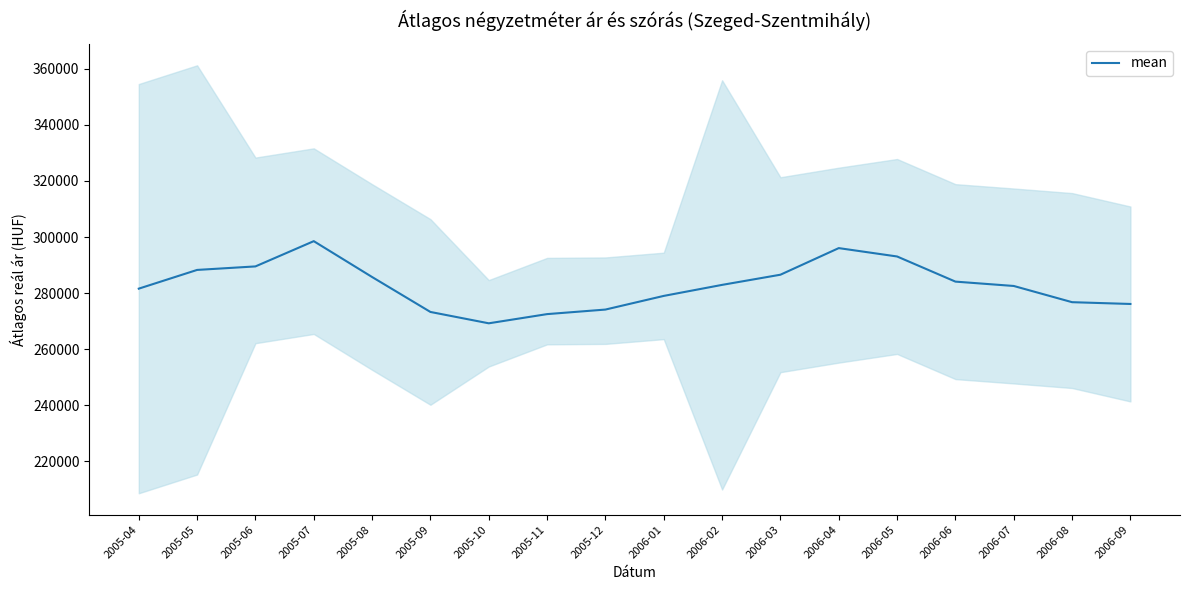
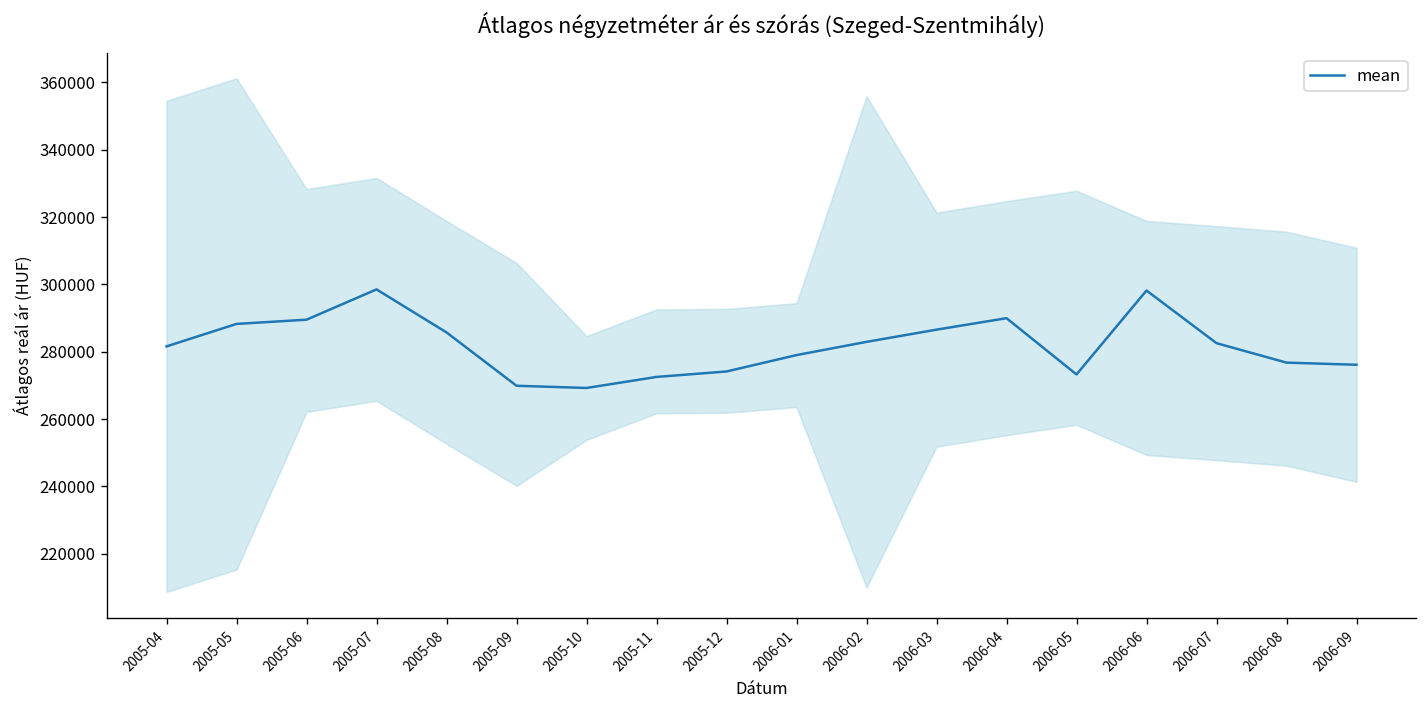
  {
    "mean": {
      "2005-04": 282000,
      "2005-05": 288000,
      "2005-06": 290000,
      "2005-07": 299000,
      "2005-08": 286000,
-     "2005-09": 273000,
+     "2005-09": 270000,
      "2005-10": 269000,
      "2005-11": 273000,
      "2005-12": 274000,
      "2006-01": 279000,
      "2006-02": 283000,
      "2006-03": 287000,
-     "2006-04": 296000,
-     "2006-05": 293000,
-     "2006-06": 284000,
+     "2006-04": 290000,
+     "2006-05": 273000,
+     "2006-06": 298000,
      "2006-07": 283000,
      "2006-08": 277000,
      "2006-09": 276000
    }
  }
